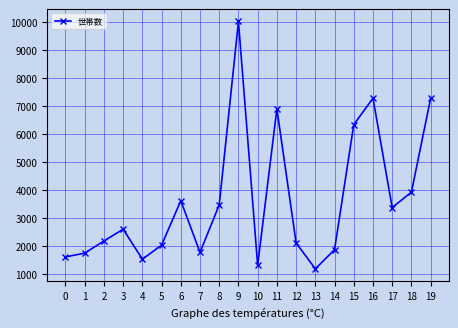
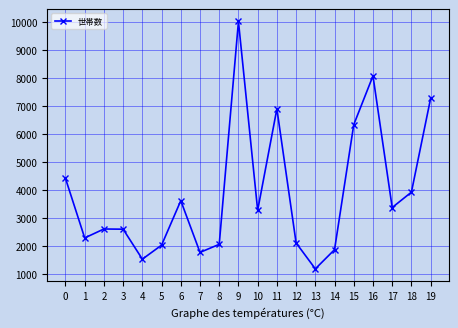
  {
-   "0": 1600,
-   "1": 1800,
-   "2": 2200,
+   "0": 4400,
+   "1": 2300,
+   "2": 2600,
    "3": 2600,
    "4": 1500,
    "5": 2000,
    "6": 3600,
    "7": 1800,
-   "8": 3500,
+   "8": 2100,
    "9": 10000,
-   "10": 1300,
+   "10": 3300,
    "11": 6900,
    "12": 2100,
    "13": 1200,
    "14": 1900,
    "15": 6300,
-   "16": 7300,
+   "16": 8100,
    "17": 3400,
    "18": 3900,
    "19": 7300
  }
